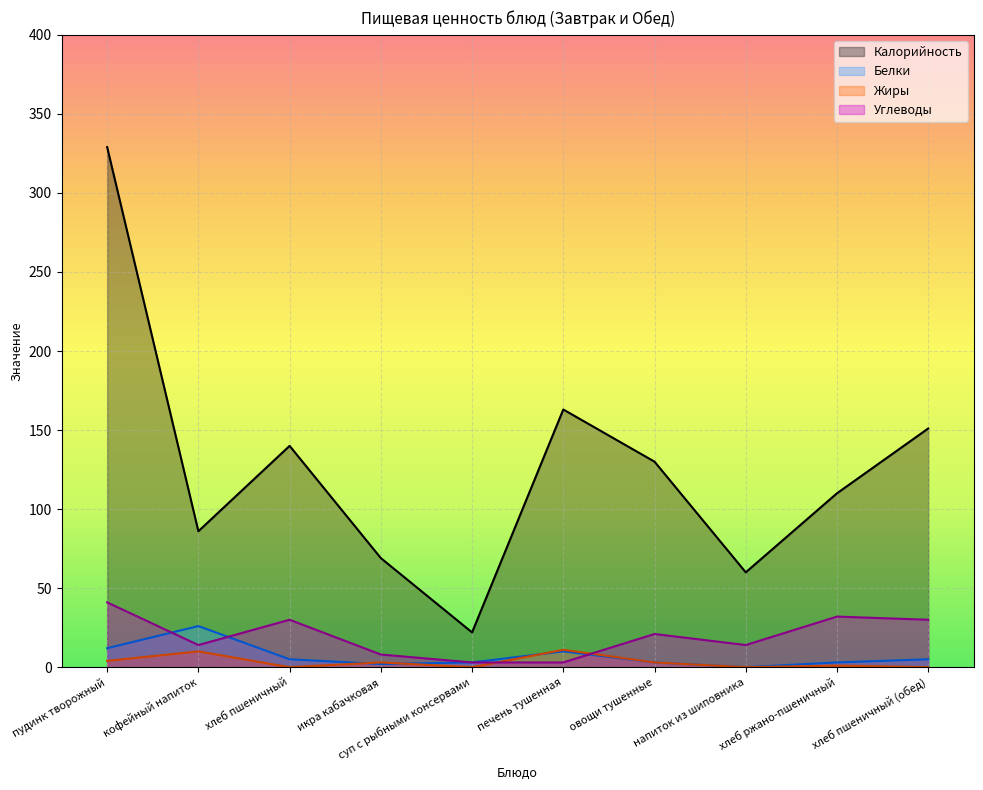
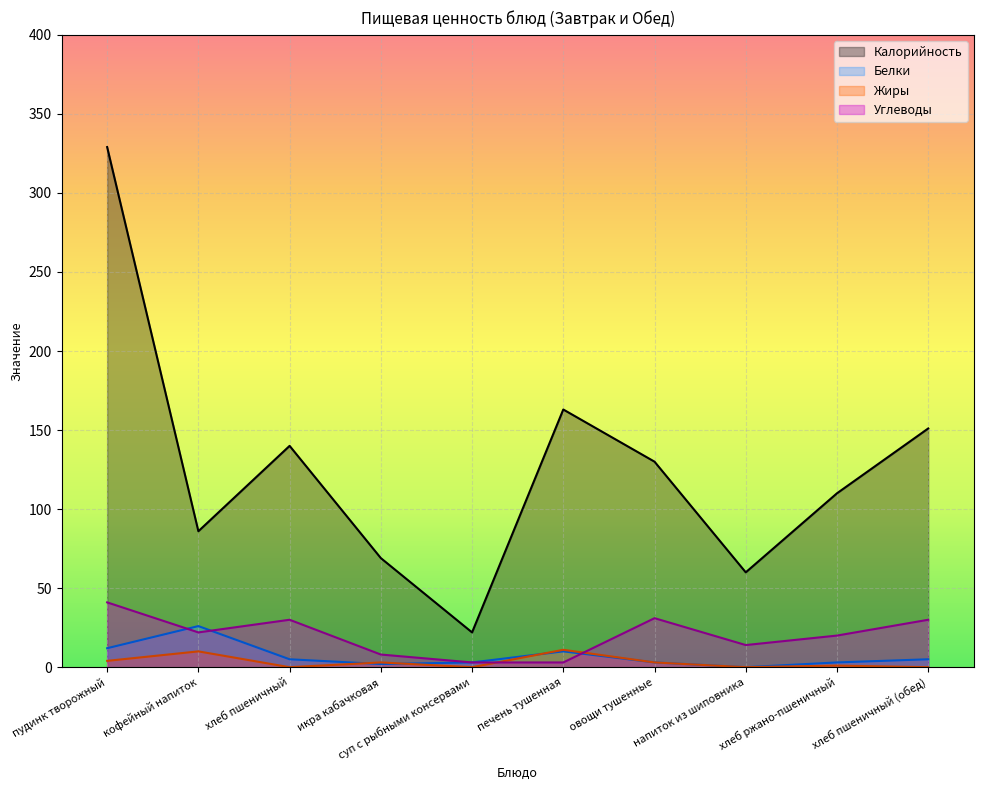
  {
    "Калорийность": {
      "пудинк творожный": 329,
      "кофейный напиток": 86,
      "хлеб пшеничный": 140,
      "икра кабачковая": 69,
      "суп с рыбными консервами": 22,
      "печень тушенная": 163,
      "овощи тушенные": 130,
      "напиток из шиповника": 60,
      "хлеб ржано-пшеничный": 110,
      "хлеб пшеничный (обед)": 151
    },
    "Белки": {
      "пудинк творожный": 12,
      "кофейный напиток": 26,
      "хлеб пшеничный": 5,
      "хлеб ржано-пшеничный": 3,
      "хлеб пшеничный (обед)": 5
    },
    "Жиры": {
      "пудинк творожный": 4,
      "кофейный напиток": 10,
      "хлеб пшеничный": 0,
      "суп с рыбными консервами": 0,
      "хлеб ржано-пшеничный": 1,
      "хлеб пшеничный (обед)": 0
    },
    "Углеводы": {
      "пудинк творожный": 41,
-     "кофейный напиток": 14,
+     "кофейный напиток": 22,
      "хлеб пшеничный": 30,
      "икра кабачковая": 8,
      "печень тушенная": 3,
-     "овощи тушенные": 21,
+     "овощи тушенные": 31,
      "напиток из шиповника": 14,
-     "хлеб ржано-пшеничный": 32,
+     "хлеб ржано-пшеничный": 20,
      "хлеб пшеничный (обед)": 30
    }
  }
